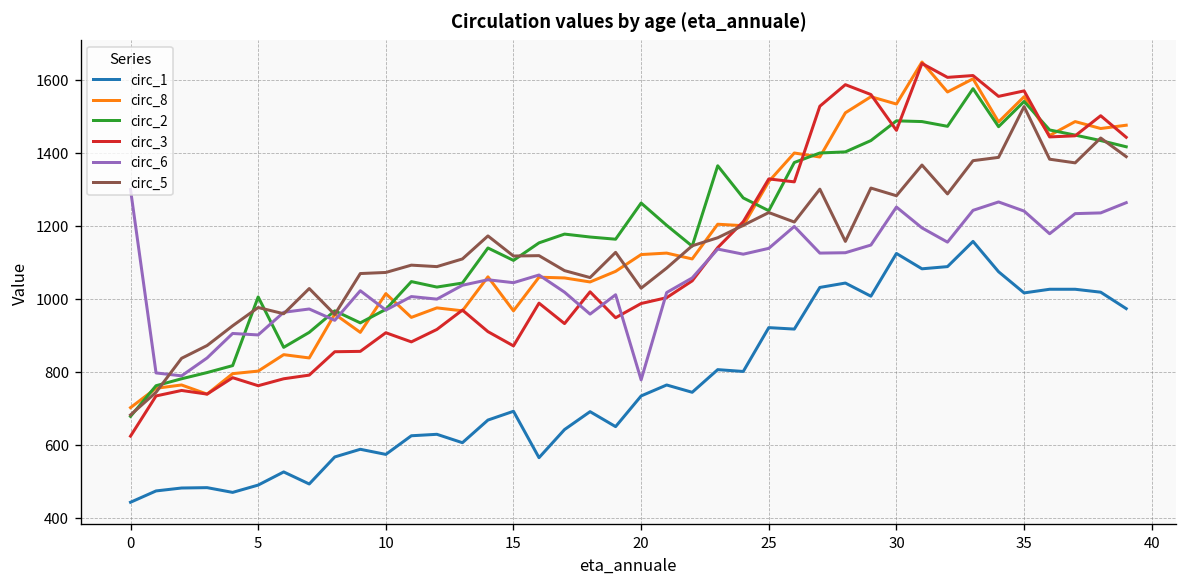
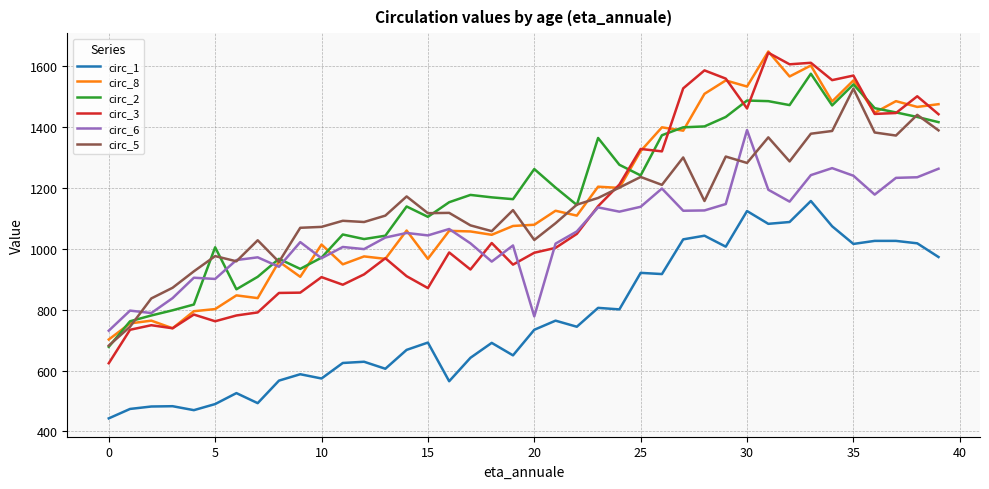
  {
    "circ_1": {
      "0": 440,
      "5": 490,
      "10": 570,
      "15": 690,
      "20": 730,
      "25": 920,
      "30": 1120,
      "35": 1020
    },
    "circ_8": {
      "0": 700,
      "5": 800,
      "10": 1010,
      "15": 970,
-     "20": 1120,
+     "20": 1080,
      "30": 1530,
      "35": 1550
    },
    "circ_2": {
      "5": 1010,
      "15": 1110,
      "20": 1260,
      "30": 1490,
      "35": 1540
    },
    "circ_3": {
      "0": 620,
      "5": 760,
      "10": 910,
      "15": 870,
      "20": 990,
      "30": 1460,
      "35": 1570
    },
    "circ_6": {
-     "0": 1300,
+     "0": 730,
      "5": 900,
      "15": 1040,
      "20": 780,
      "25": 1140,
-     "30": 1250,
+     "30": 1390,
      "35": 1240
    },
    "circ_5": {
      "5": 980,
      "10": 1070,
      "15": 1120,
      "20": 1030,
      "30": 1280,
      "35": 1530
    }
  }
